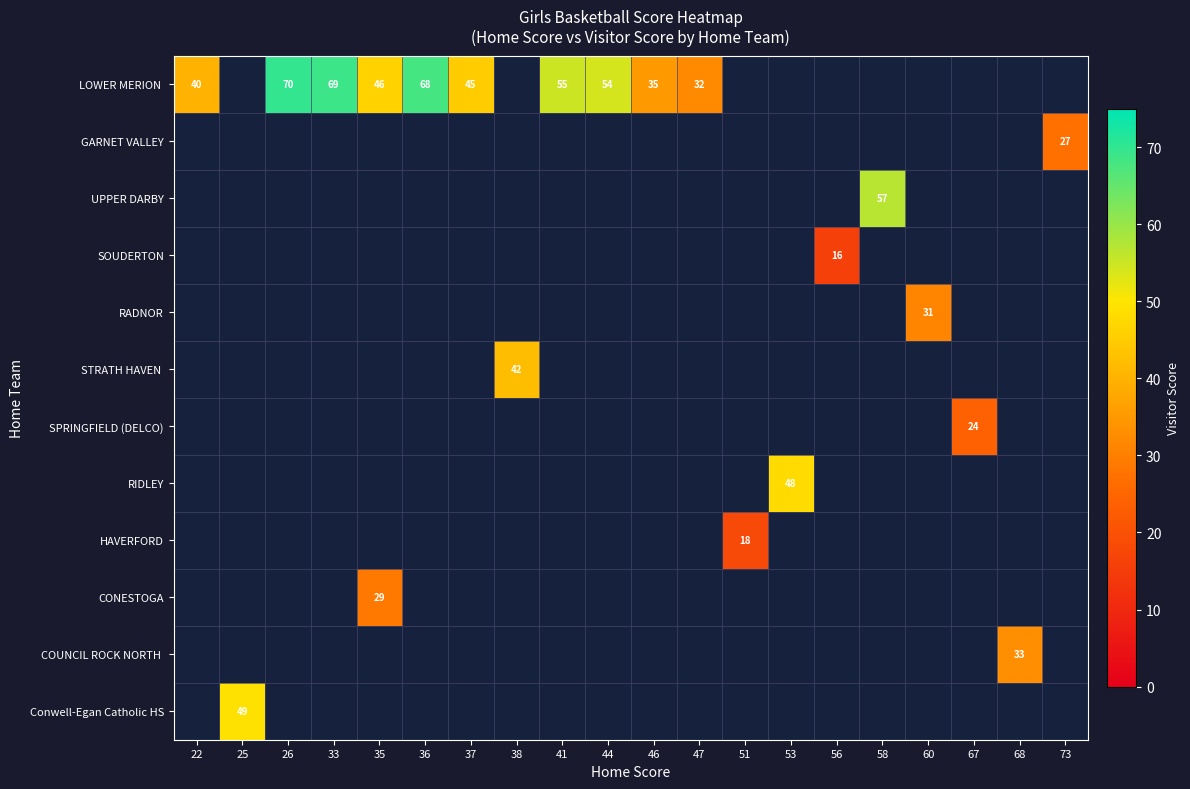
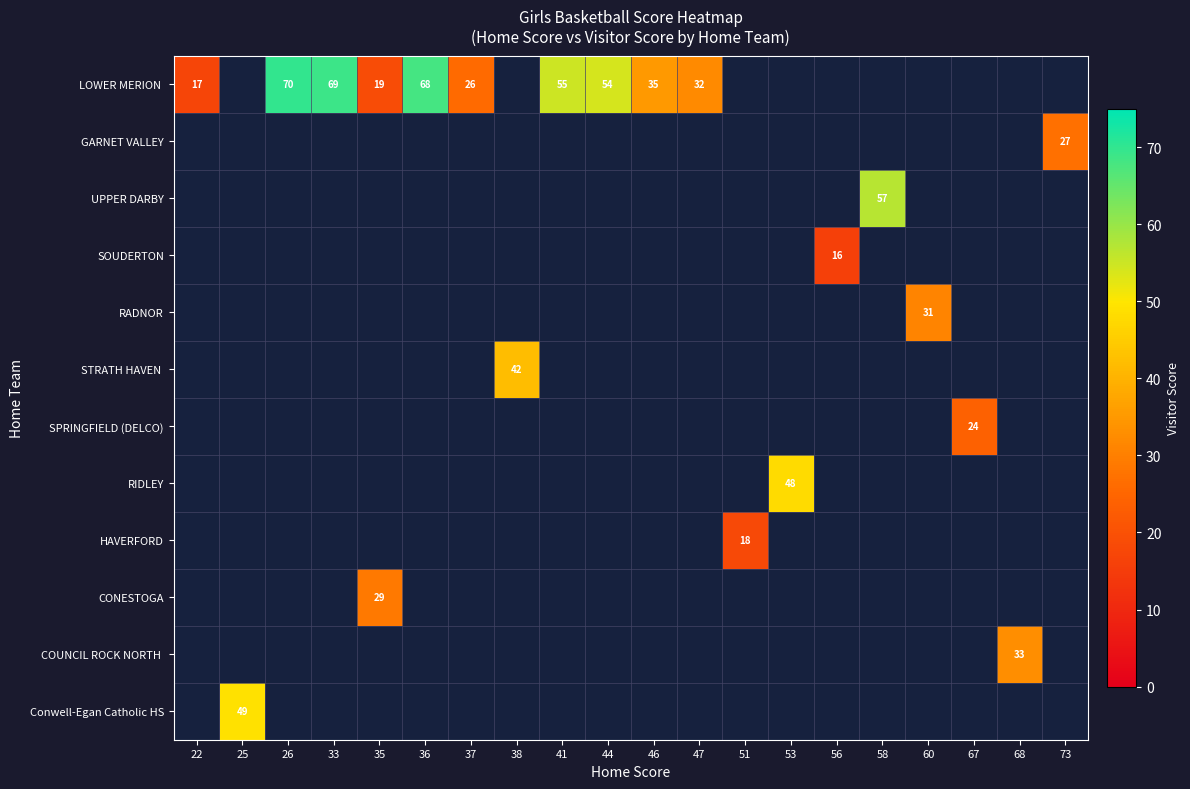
  {
    "LOWER MERION": {
-     "22": 40,
+     "22": 17,
      "26": 70,
      "33": 69,
-     "35": 46,
+     "35": 19,
      "36": 68,
-     "37": 45,
+     "37": 26,
      "41": 55,
      "44": 54,
      "46": 35,
      "47": 32
    },
    "GARNET VALLEY": {
      "73": 27
    },
    "UPPER DARBY": {
      "58": 57
    },
    "SOUDERTON": {
      "56": 16
    },
    "RADNOR": {
      "60": 31
    },
    "STRATH HAVEN": {
      "38": 42
    },
    "SPRINGFIELD (DELCO)": {
      "67": 24
    },
    "RIDLEY": {
      "53": 48
    },
    "HAVERFORD": {
      "51": 18
    },
    "CONESTOGA": {
      "35": 29
    },
    "COUNCIL ROCK NORTH": {
      "68": 33
    },
    "Conwell-Egan Catholic HS": {
      "25": 49
    }
  }
